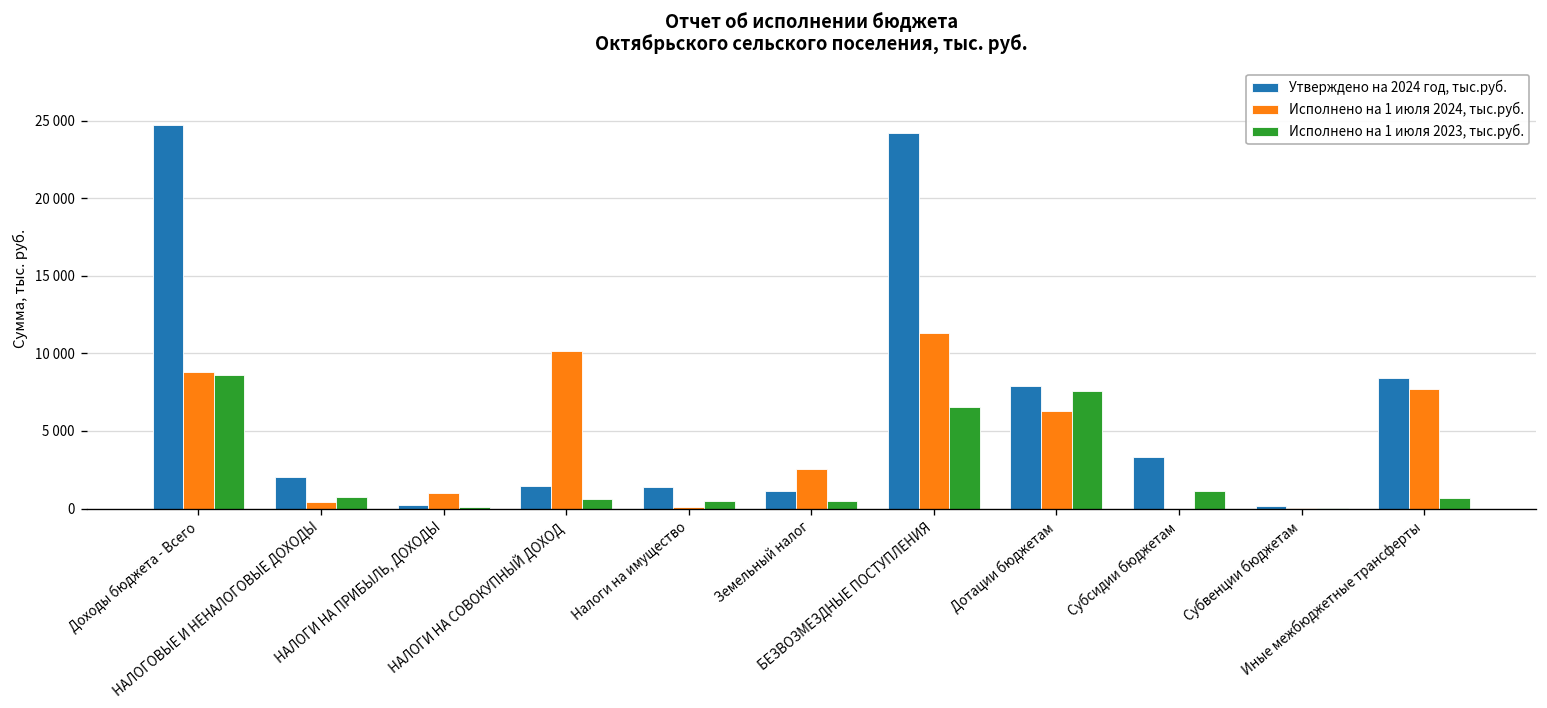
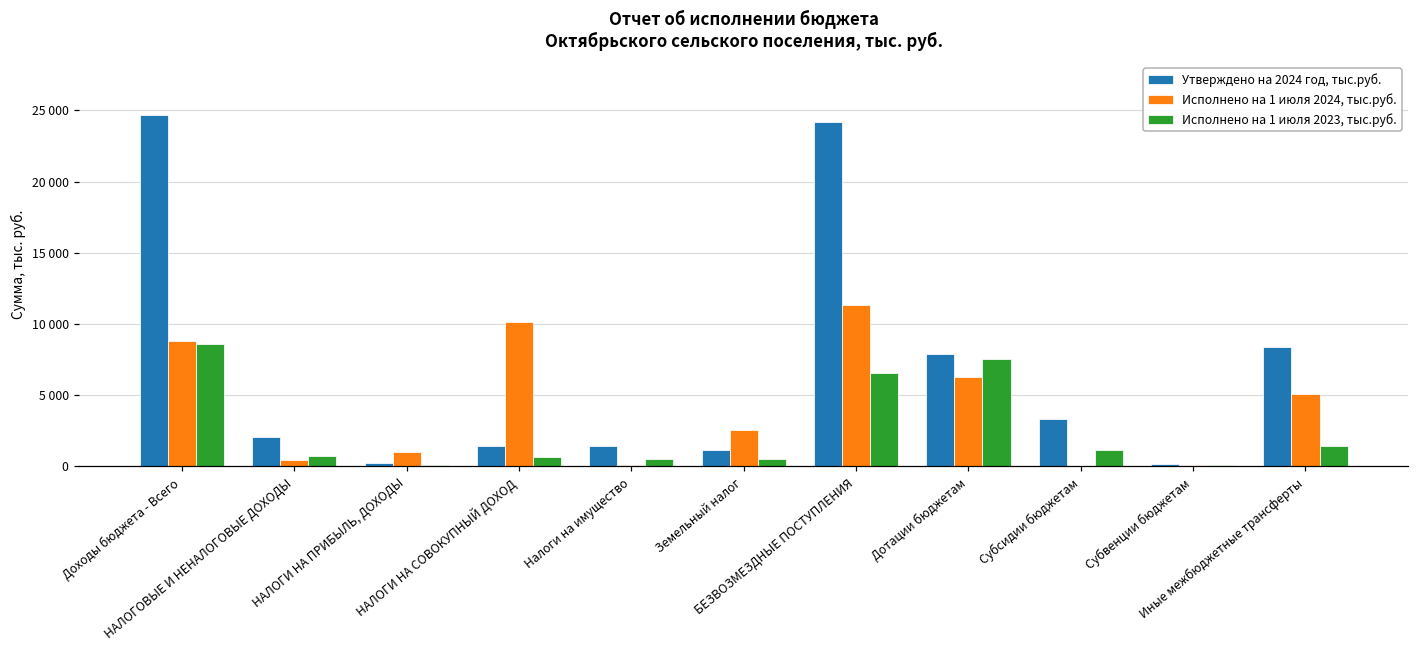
  {
    "Утверждено на 2024 год, тыс.руб.": {
      "Доходы бюджета - Всего": 24700,
      "НАЛОГОВЫЕ И НЕНАЛОГОВЫЕ ДОХОДЫ": 2100,
      "НАЛОГИ НА ПРИБЫЛЬ, ДОХОДЫ": 200,
      "НАЛОГИ НА СОВОКУПНЫЙ ДОХОД": 1400,
      "Налоги на имущество": 1400,
      "Земельный налог": 1100,
      "БЕЗВОЗМЕЗДНЫЕ ПОСТУПЛЕНИЯ": 24200,
      "Дотации бюджетам": 7900,
      "Субсидии бюджетам": 3300,
      "Иные межбюджетные трансферты": 8400
    },
    "Исполнено на 1 июля 2024, тыс.руб.": {
      "Доходы бюджета - Всего": 8800,
      "НАЛОГОВЫЕ И НЕНАЛОГОВЫЕ ДОХОДЫ": 400,
      "НАЛОГИ НА ПРИБЫЛЬ, ДОХОДЫ": 1000,
      "НАЛОГИ НА СОВОКУПНЫЙ ДОХОД": 10100,
      "Земельный налог": 2500,
      "БЕЗВОЗМЕЗДНЫЕ ПОСТУПЛЕНИЯ": 11300,
      "Дотации бюджетам": 6300,
      "Субсидии бюджетам": 0,
-     "Иные межбюджетные трансферты": 7700
+     "Иные межбюджетные трансферты": 5000
    },
    "Исполнено на 1 июля 2023, тыс.руб.": {
      "Доходы бюджета - Всего": 8600,
      "НАЛОГОВЫЕ И НЕНАЛОГОВЫЕ ДОХОДЫ": 700,
      "НАЛОГИ НА СОВОКУПНЫЙ ДОХОД": 600,
      "Налоги на имущество": 500,
      "Земельный налог": 500,
      "БЕЗВОЗМЕЗДНЫЕ ПОСТУПЛЕНИЯ": 6500,
      "Дотации бюджетам": 7600,
      "Субсидии бюджетам": 1200,
-     "Иные межбюджетные трансферты": 700
+     "Иные межбюджетные трансферты": 1400
    }
  }
